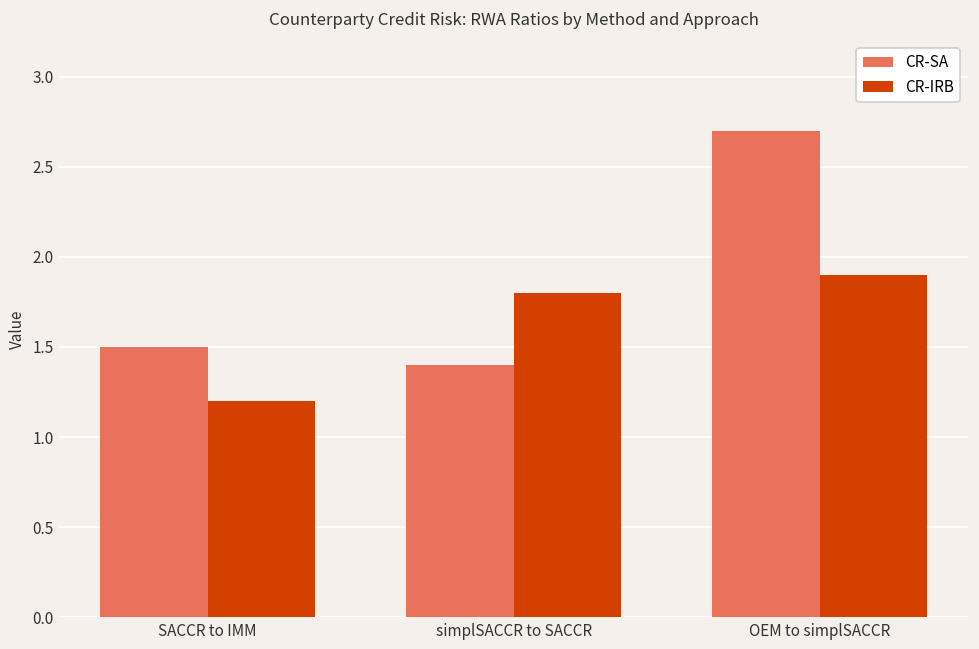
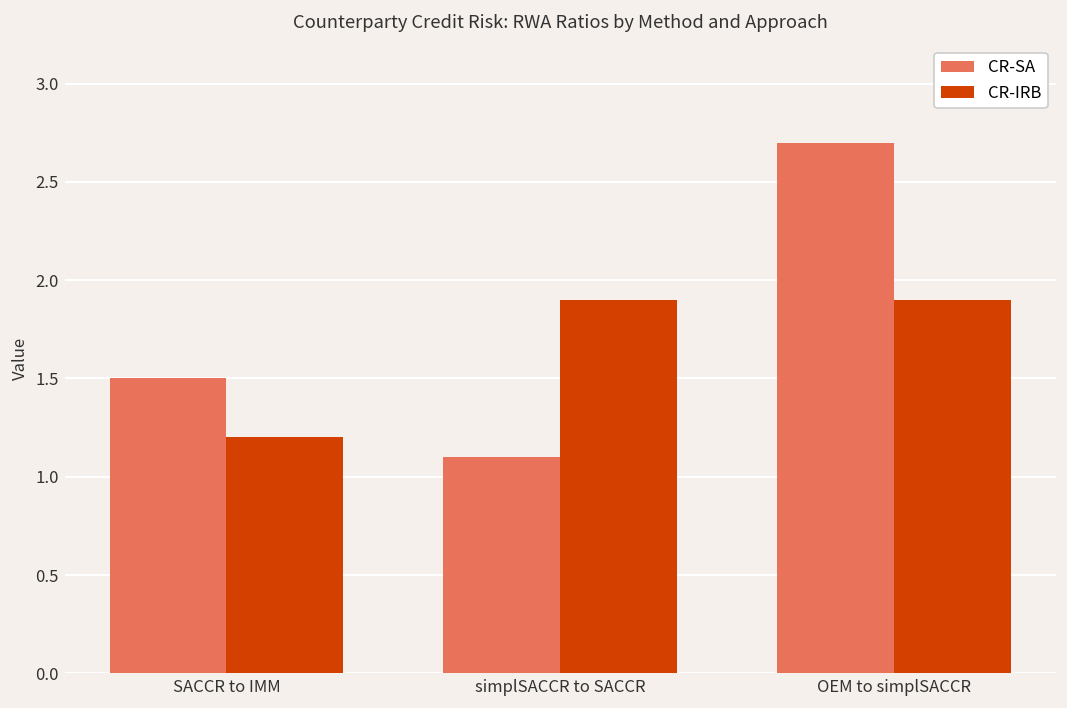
  {
    "CR-SA": {
      "SACCR to IMM": 1.5,
-     "simplSACCR to SACCR": 1.4,
+     "simplSACCR to SACCR": 1.1,
      "OEM to simplSACCR": 2.7
    },
    "CR-IRB": {
      "SACCR to IMM": 1.2,
-     "simplSACCR to SACCR": 1.8,
+     "simplSACCR to SACCR": 1.9,
      "OEM to simplSACCR": 1.9
    }
  }
